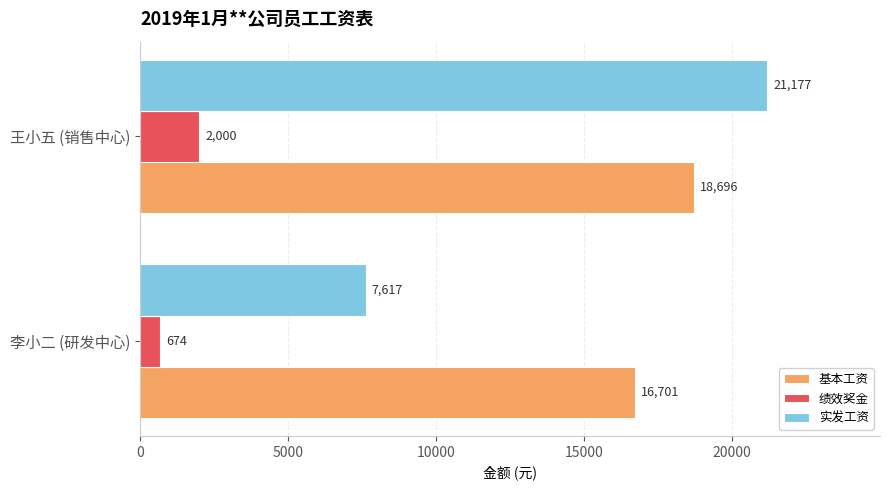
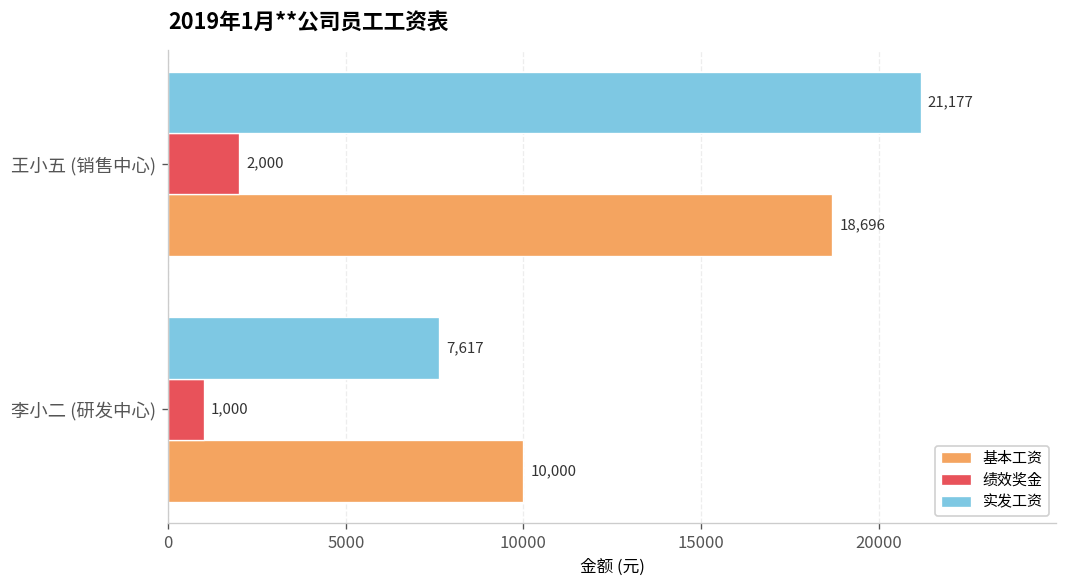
  {
    "基本工资": {
      "王小五 (销售中心)": "18,696",
-     "李小二 (研发中心)": "16,701"
+     "李小二 (研发中心)": "10,000"
    },
    "绩效奖金": {
      "王小五 (销售中心)": "2,000",
-     "李小二 (研发中心)": "674"
+     "李小二 (研发中心)": "1,000"
    },
    "实发工资": {
      "王小五 (销售中心)": "21,177",
      "李小二 (研发中心)": "7,617"
    }
  }
